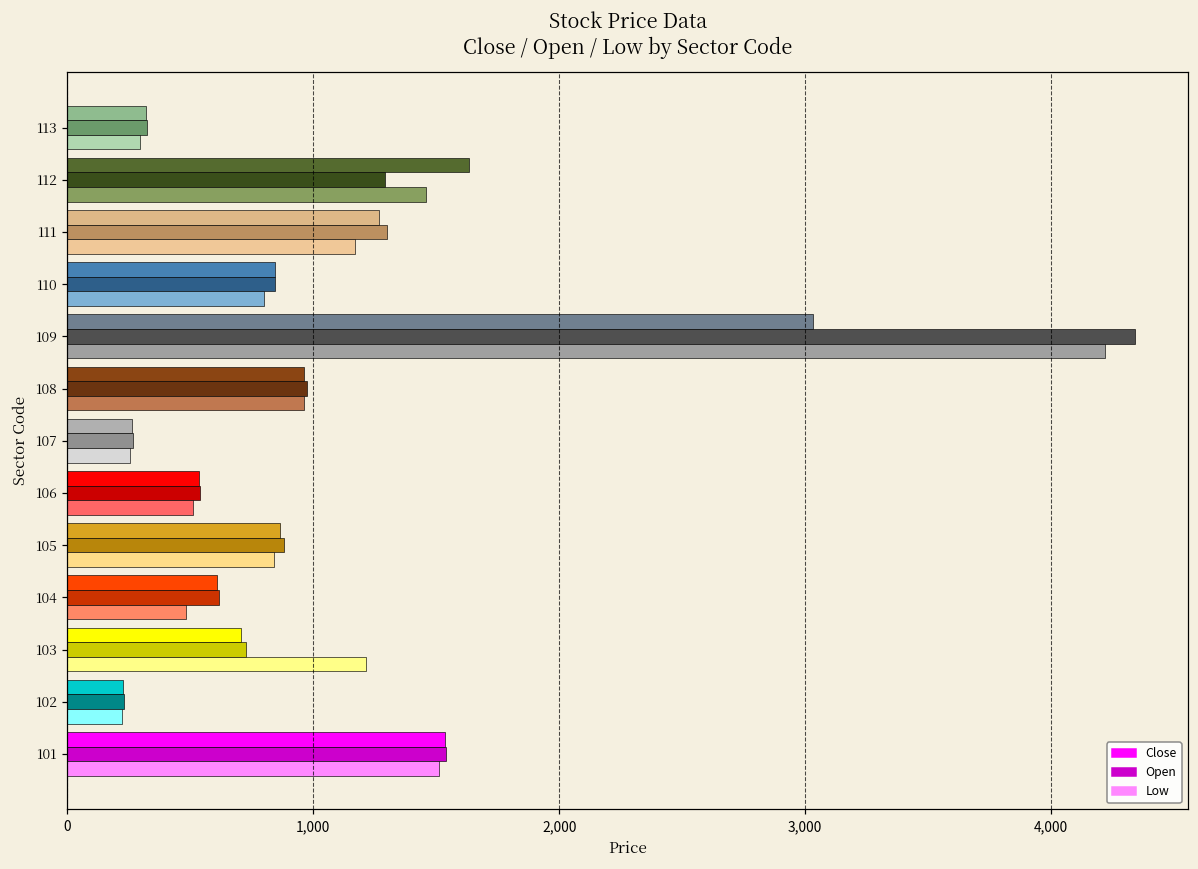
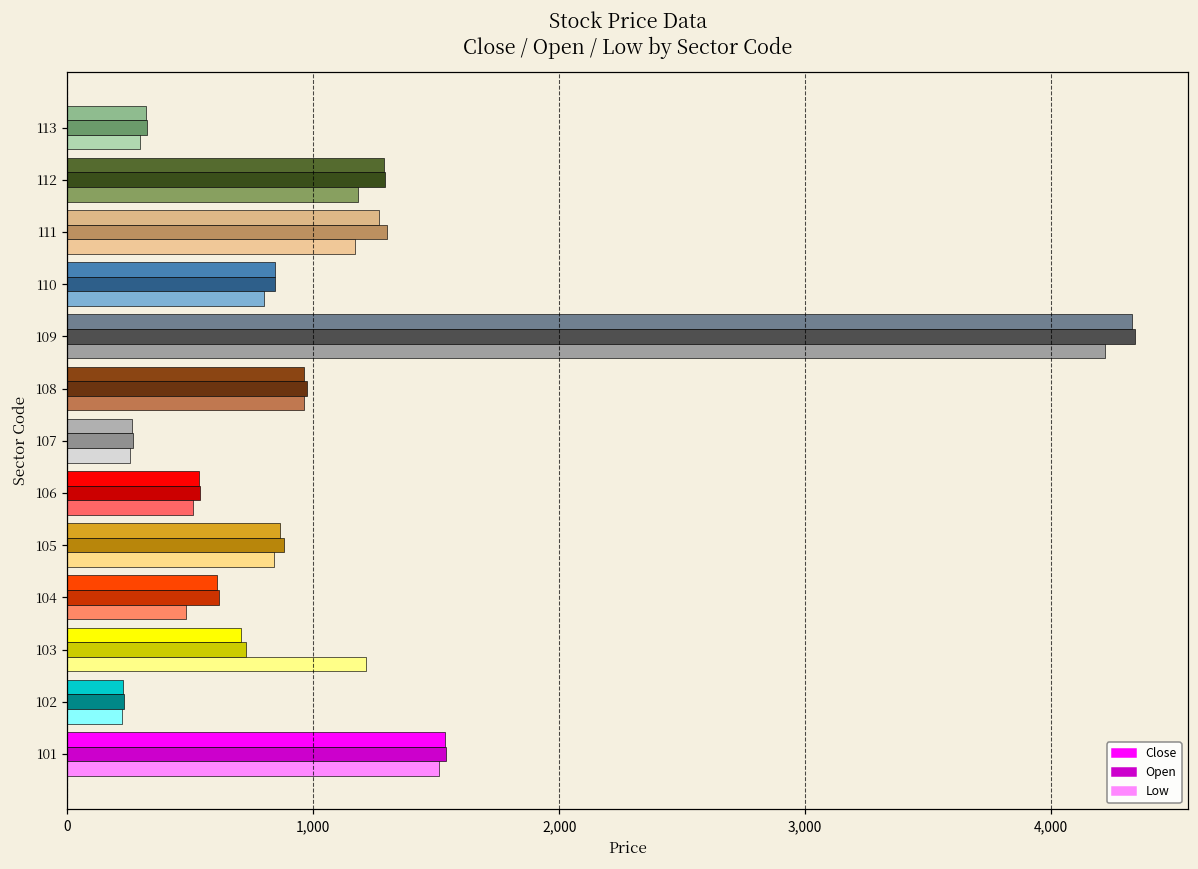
  {
    "Close": {
      "113": "320",
-     "112": "1,640",
+     "112": "1,290",
      "111": "1,270",
      "110": "840",
-     "109": "3,030",
+     "109": "4,330",
      "108": "960",
      "107": "260",
      "106": "530",
      "105": "870",
      "104": "610",
      "103": "710",
      "102": "230",
      "101": "1,540"
    },
    "Open": {
      "113": "320",
      "112": "1,290",
      "111": "1,300",
      "110": "850",
      "109": "4,340",
      "108": "980",
      "107": "270",
      "106": "540",
      "105": "880",
      "104": "620",
      "103": "730",
      "102": "230",
      "101": "1,540"
    },
    "Low": {
      "113": "300",
-     "112": "1,460",
+     "112": "1,180",
      "111": "1,170",
      "110": "800",
      "109": "4,220",
      "108": "960",
      "107": "250",
      "106": "510",
      "105": "840",
      "104": "480",
      "103": "1,210",
      "102": "220",
      "101": "1,510"
    }
  }
